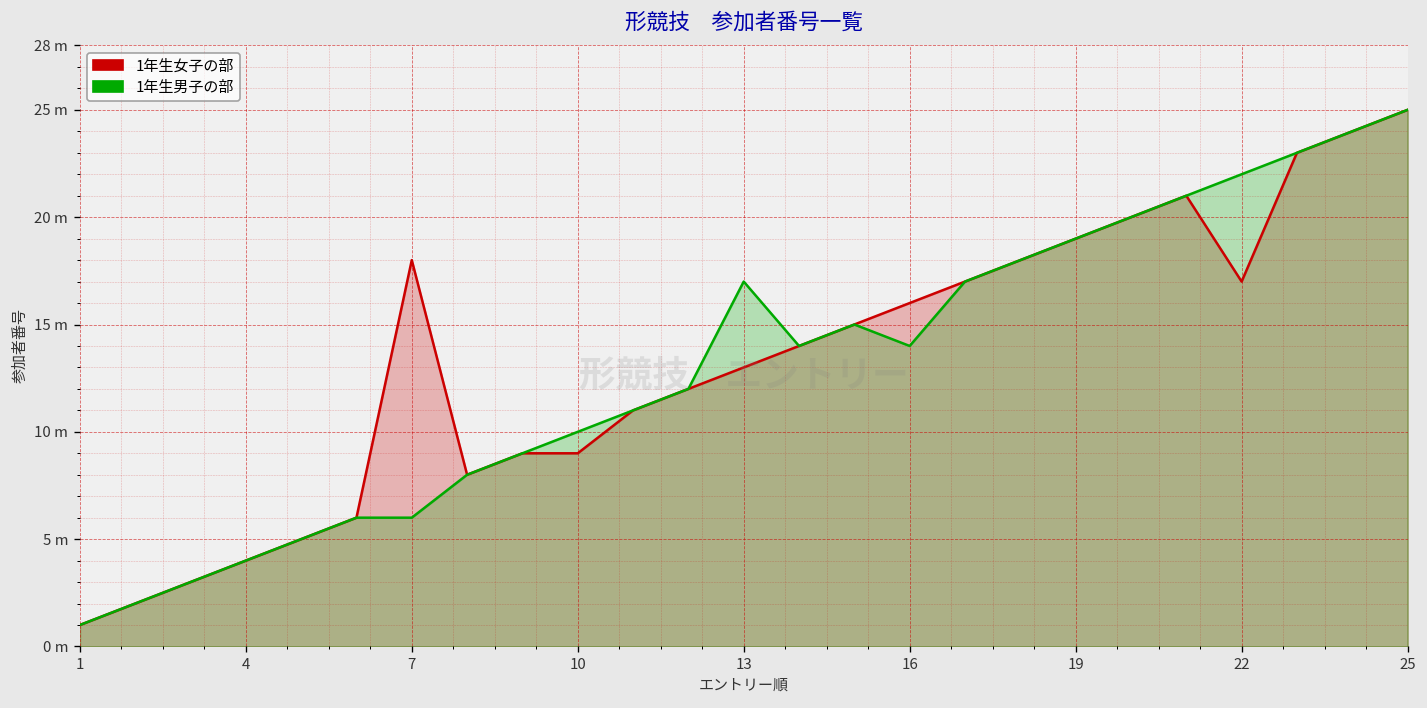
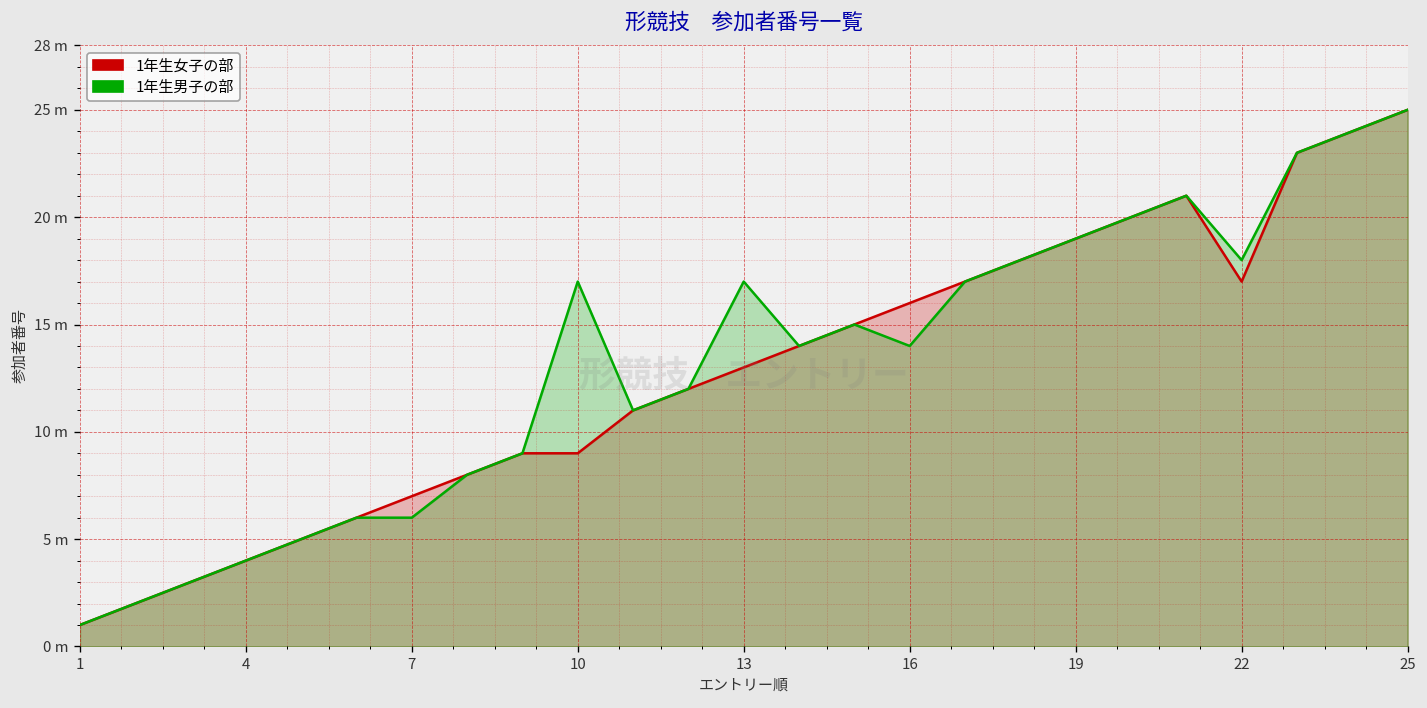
  {
    "1年生女子の部": {
-     "7": "18 m",
+     "7": "7 m",
      "10": "9 m",
      "13": "13 m",
      "16": "16 m",
      "22": "17 m"
    },
    "1年生男子の部": {
      "7": "6 m",
-     "10": "10 m",
+     "10": "17 m",
      "13": "17 m",
      "16": "14 m",
-     "22": "22 m"
+     "22": "18 m"
    }
  }
